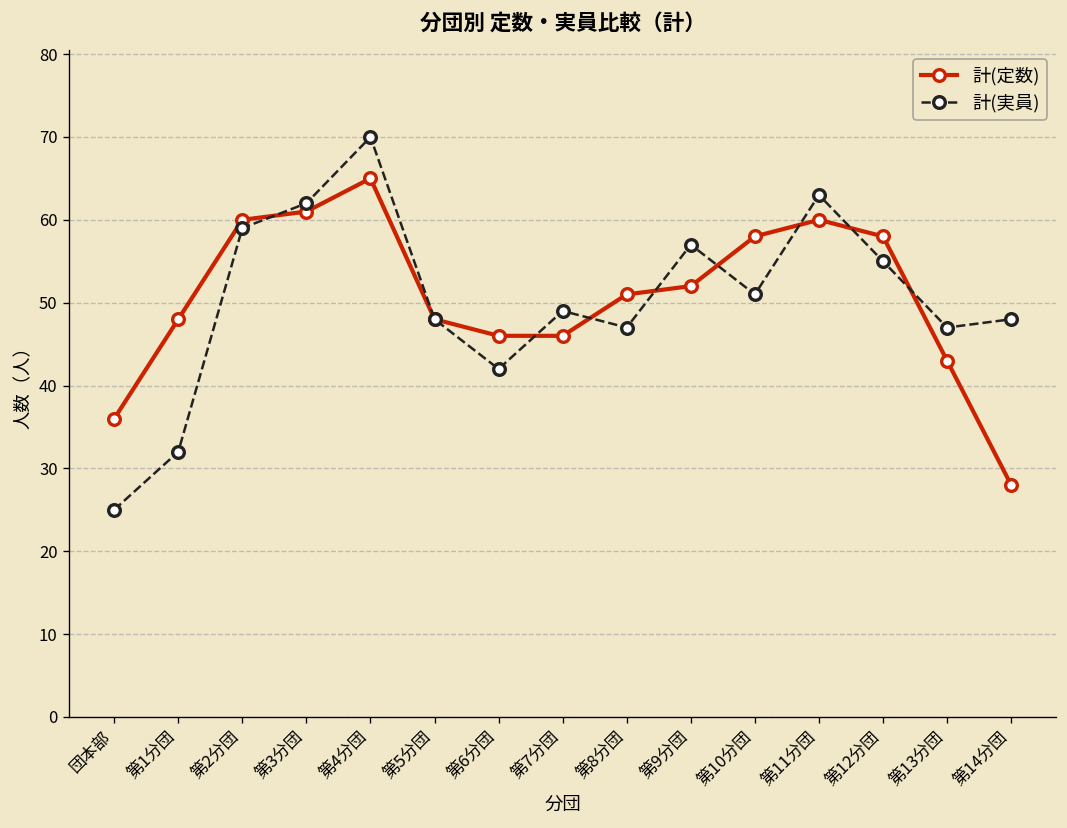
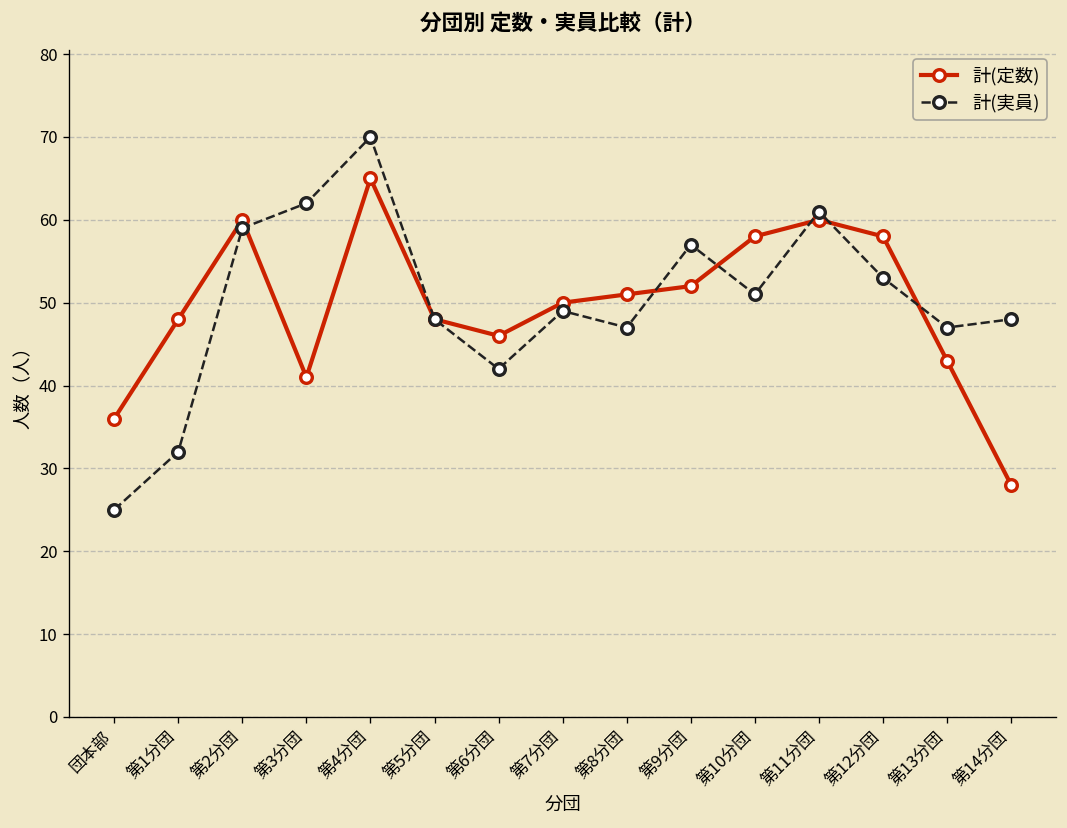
  {
    "計(定数)": {
      "団本部": 36,
      "第1分団": 48,
      "第2分団": 60,
-     "第3分団": 61,
+     "第3分団": 41,
      "第4分団": 65,
      "第6分団": 46,
-     "第7分団": 46,
+     "第7分団": 50,
      "第8分団": 51,
      "第9分団": 52,
      "第10分団": 58,
      "第11分団": 60,
      "第12分団": 58,
      "第13分団": 43,
      "第14分団": 28
    },
    "計(実員)": {
      "団本部": 25,
      "第1分団": 32,
      "第2分団": 59,
      "第3分団": 62,
      "第4分団": 70,
      "第6分団": 42,
      "第7分団": 49,
      "第8分団": 47,
      "第9分団": 57,
      "第10分団": 51,
-     "第11分団": 63,
-     "第12分団": 55,
+     "第11分団": 61,
+     "第12分団": 53,
      "第13分団": 47,
      "第14分団": 48
    }
  }
